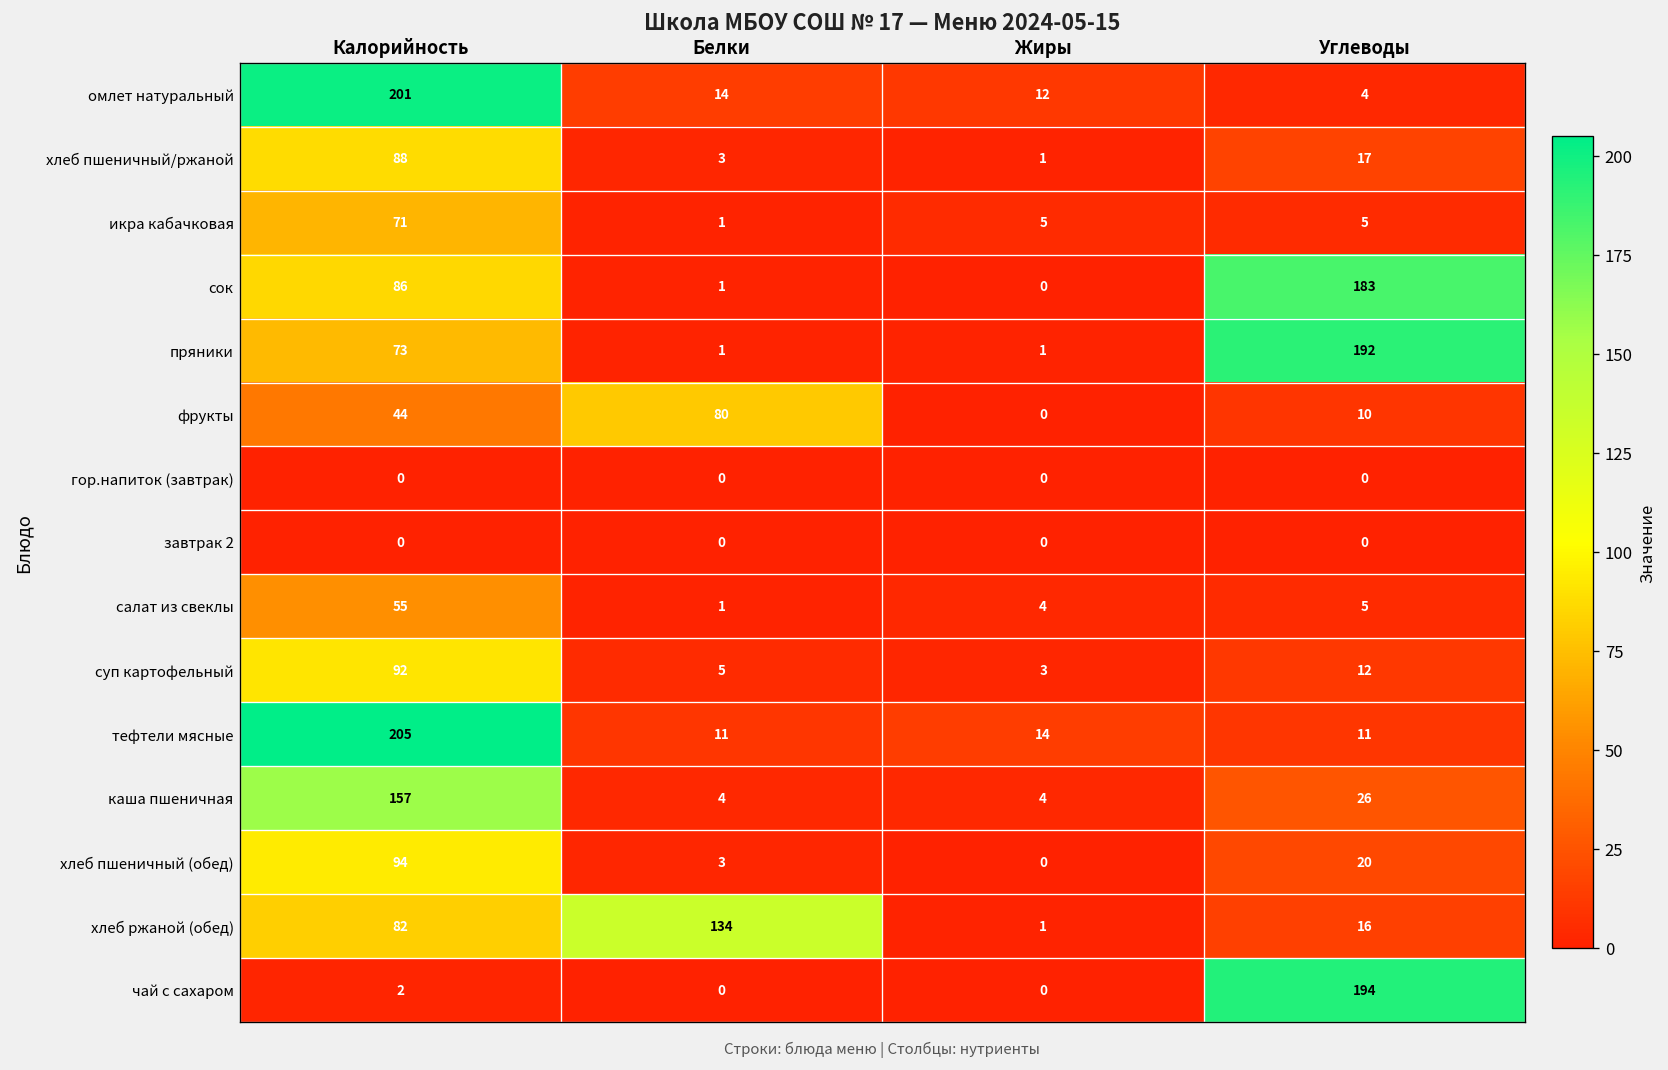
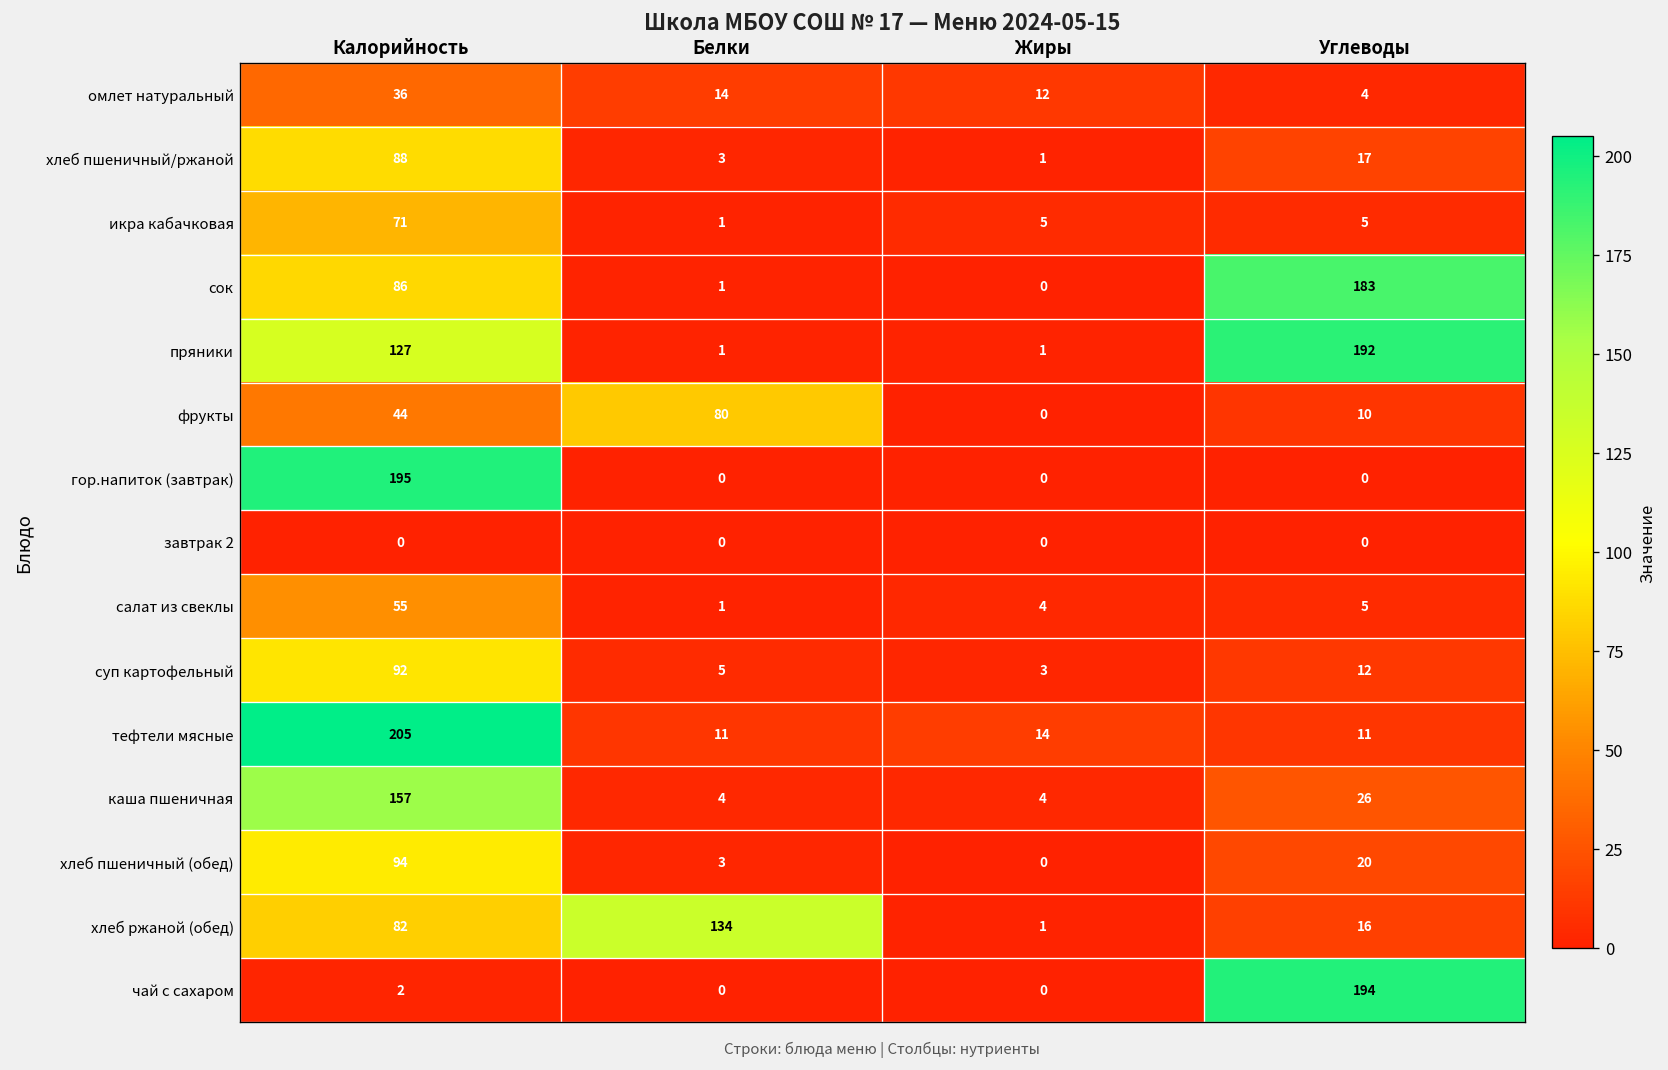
  {
    "омлет натуральный": {
-     "Калорийность": 201,
+     "Калорийность": 36,
      "Белки": 14,
      "Жиры": 12,
      "Углеводы": 4
    },
    "хлеб пшеничный/ржаной": {
      "Калорийность": 88,
      "Белки": 3,
      "Жиры": 1,
      "Углеводы": 17
    },
    "икра кабачковая": {
      "Калорийность": 71,
      "Белки": 1,
      "Жиры": 5,
      "Углеводы": 5
    },
    "сок": {
      "Калорийность": 86,
      "Белки": 1,
      "Жиры": 0,
      "Углеводы": 183
    },
    "пряники": {
-     "Калорийность": 73,
+     "Калорийность": 127,
      "Белки": 1,
      "Жиры": 1,
      "Углеводы": 192
    },
    "фрукты": {
      "Калорийность": 44,
      "Белки": 80,
      "Жиры": 0,
      "Углеводы": 10
    },
    "гор.напиток (завтрак)": {
-     "Калорийность": 0,
+     "Калорийность": 195,
      "Белки": 0,
      "Жиры": 0,
      "Углеводы": 0
    },
    "завтрак 2": {
      "Калорийность": 0,
      "Белки": 0,
      "Жиры": 0,
      "Углеводы": 0
    },
    "салат из свеклы": {
      "Калорийность": 55,
      "Белки": 1,
      "Жиры": 4,
      "Углеводы": 5
    },
    "суп картофельный": {
      "Калорийность": 92,
      "Белки": 5,
      "Жиры": 3,
      "Углеводы": 12
    },
    "тефтели мясные": {
      "Калорийность": 205,
      "Белки": 11,
      "Жиры": 14,
      "Углеводы": 11
    },
    "каша пшеничная": {
      "Калорийность": 157,
      "Белки": 4,
      "Жиры": 4,
      "Углеводы": 26
    },
    "хлеб пшеничный (обед)": {
      "Калорийность": 94,
      "Белки": 3,
      "Жиры": 0,
      "Углеводы": 20
    },
    "хлеб ржаной (обед)": {
      "Калорийность": 82,
      "Белки": 134,
      "Жиры": 1,
      "Углеводы": 16
    },
    "чай с сахаром": {
      "Калорийность": 2,
      "Белки": 0,
      "Жиры": 0,
      "Углеводы": 194
    }
  }
